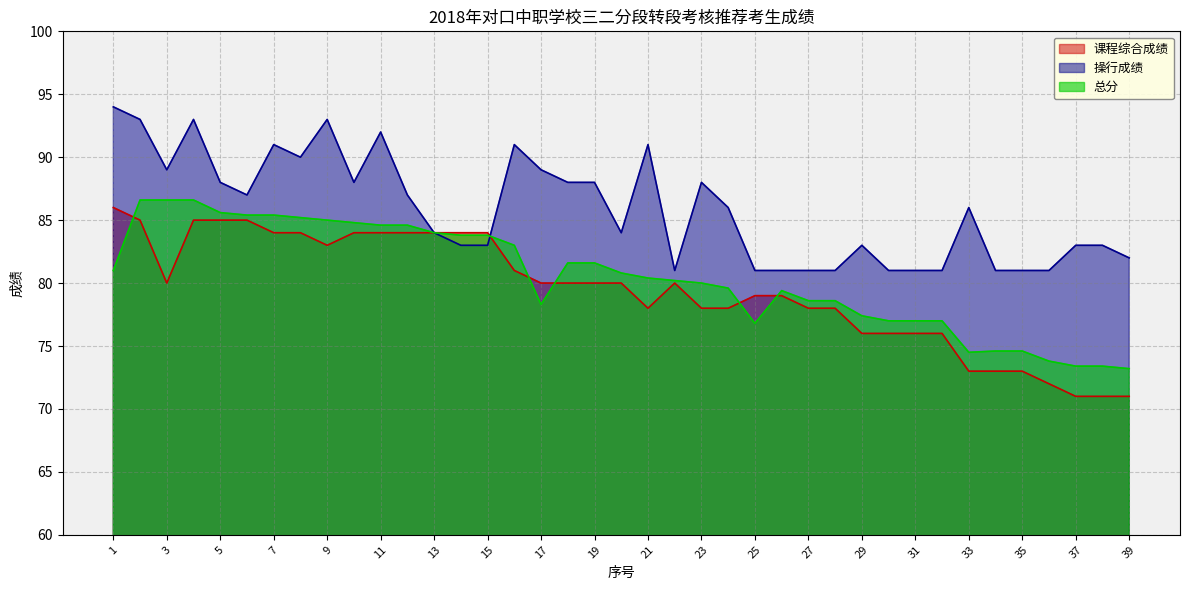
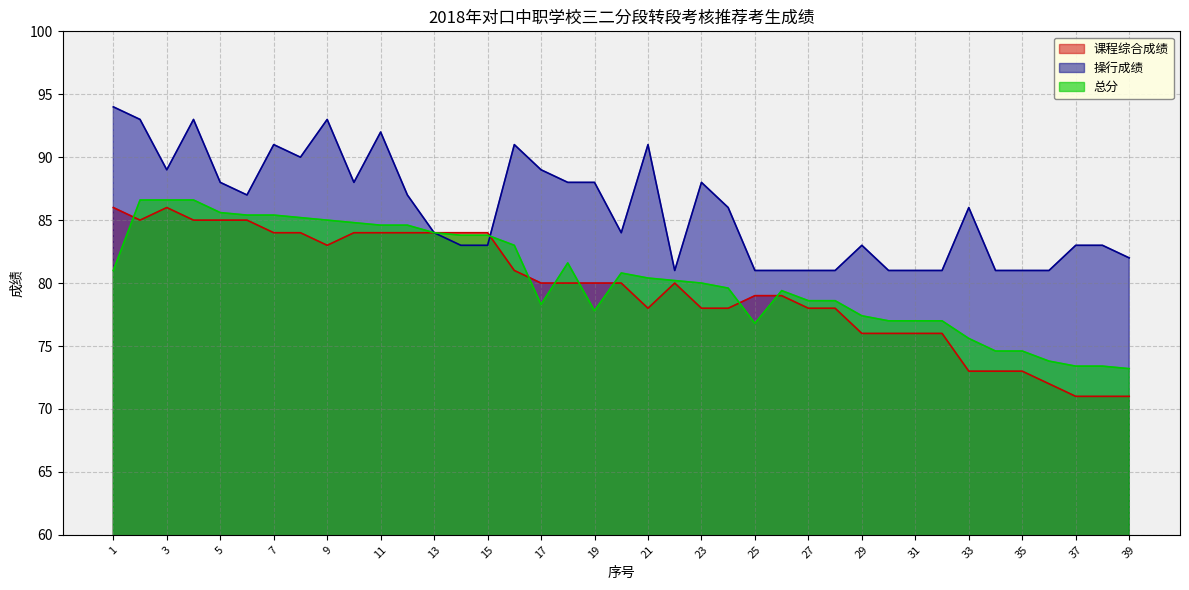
  {
    "课程综合成绩": {
      "1": 86,
-     "3": 80,
+     "3": 86,
      "5": 85,
      "7": 84,
      "9": 83,
      "11": 84,
      "17": 80,
      "19": 80,
      "21": 78,
      "23": 78,
      "25": 79,
      "27": 78,
      "29": 76,
      "31": 76,
      "33": 73,
      "35": 73,
      "37": 71,
      "39": 71
    },
    "操行成绩": {
      "1": 94.0,
      "3": 89.0,
      "5": 88.0,
      "7": 91.0,
      "9": 93.0,
      "11": 92.0,
      "15": 83.0,
      "17": 89.0,
      "19": 88.0,
      "21": 91.0,
      "23": 88.0,
      "25": 81.0,
      "27": 81.0,
      "29": 83.0,
      "31": 81.0,
      "33": 86.0,
      "35": 81.0,
      "37": 83.0,
      "39": 82.0
    },
    "总分": {
      "1": 81.0,
      "3": 86.6,
      "5": 85.6,
      "7": 85.4,
      "9": 85.0,
      "11": 84.6,
      "17": 78.3,
-     "19": 81.6,
+     "19": 77.8,
      "21": 80.4,
      "23": 80.0,
      "25": 76.8,
      "27": 78.6,
      "29": 77.4,
      "31": 77.0,
-     "33": 74.5,
+     "33": 75.6,
      "35": 74.6,
      "37": 73.4,
      "39": 73.2
    }
  }
